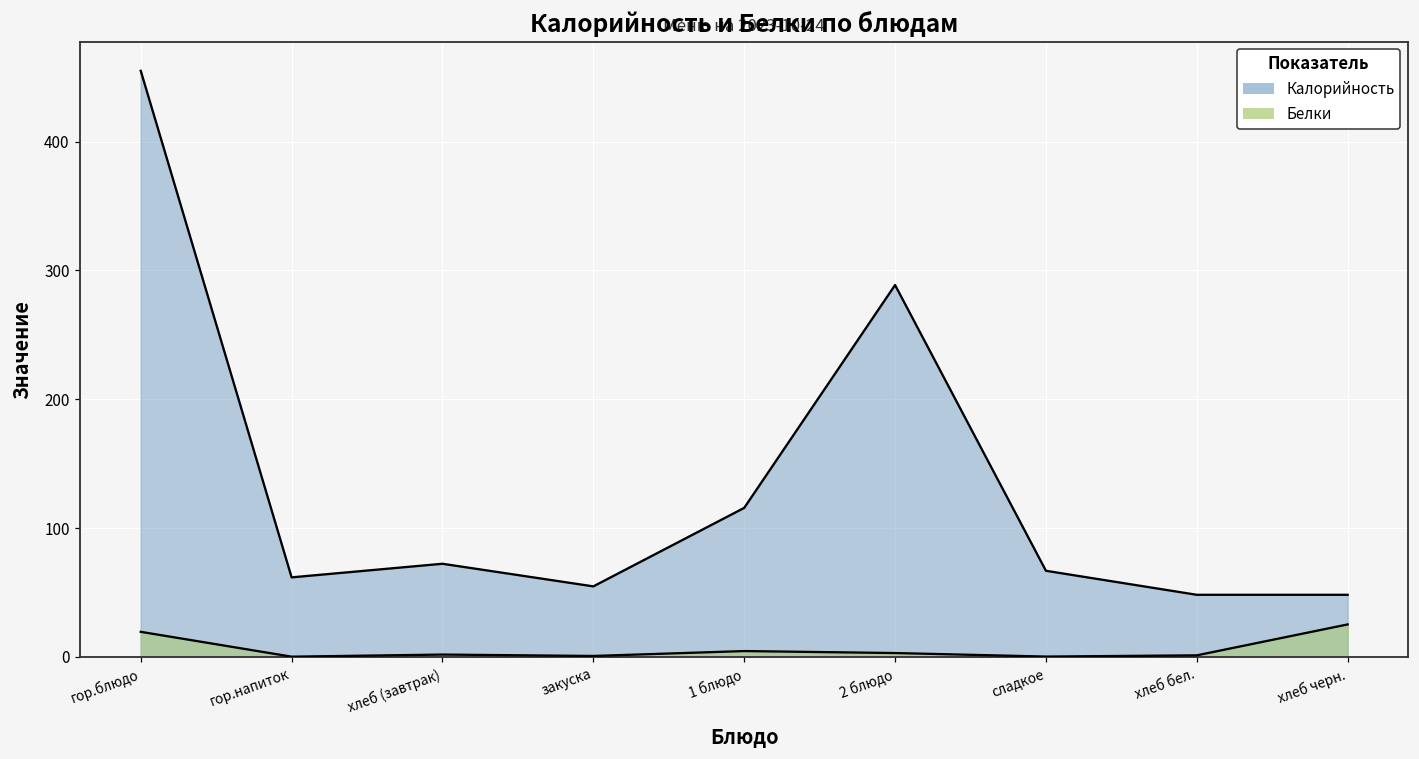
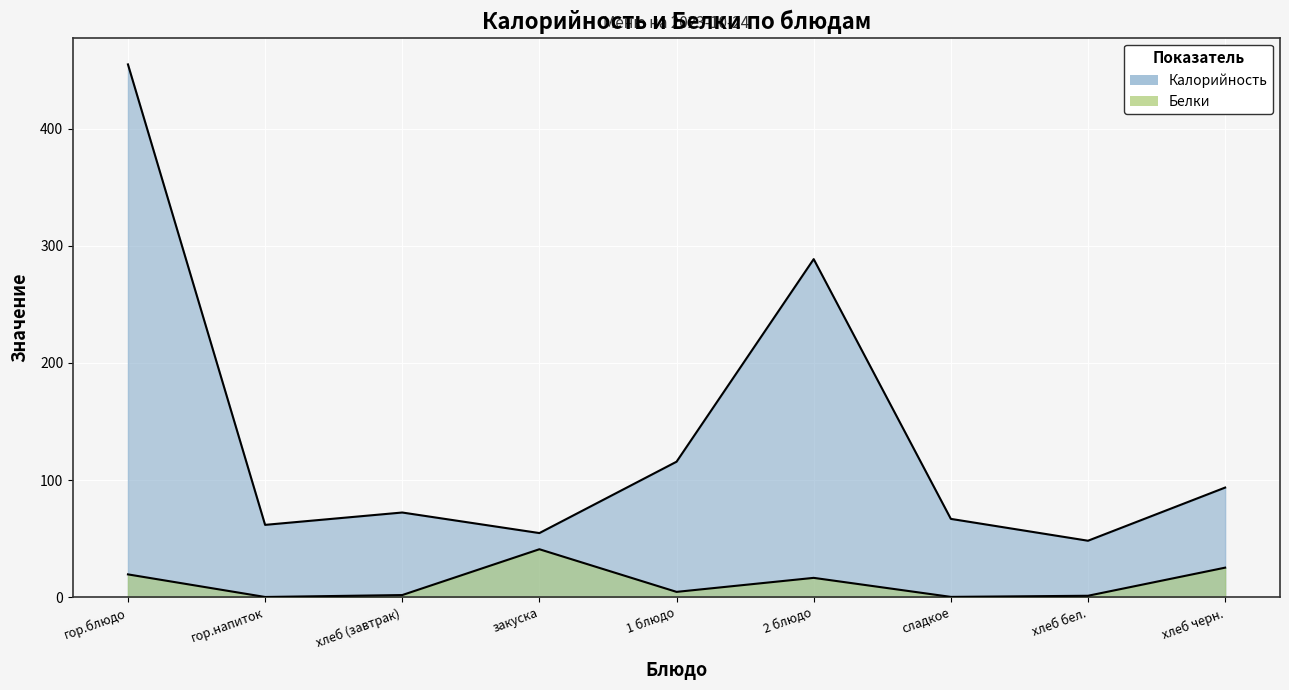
  {
    "Калорийность": {
      "гор.блюдо": 455,
      "гор.напиток": 62,
      "хлеб (завтрак)": 72,
      "закуска": 55,
      "1 блюдо": 116,
      "2 блюдо": 289,
      "сладкое": 67,
      "хлеб бел.": 48,
-     "хлеб черн.": 48
+     "хлеб черн.": 94
    },
    "Белки": {
      "гор.блюдо": 19,
      "гор.напиток": 0,
      "хлеб (завтрак)": 2,
-     "закуска": 1,
+     "закуска": 41,
      "1 блюдо": 5,
-     "2 блюдо": 3,
+     "2 блюдо": 16,
      "сладкое": 0,
      "хлеб бел.": 1,
      "хлеб черн.": 25
    }
  }
